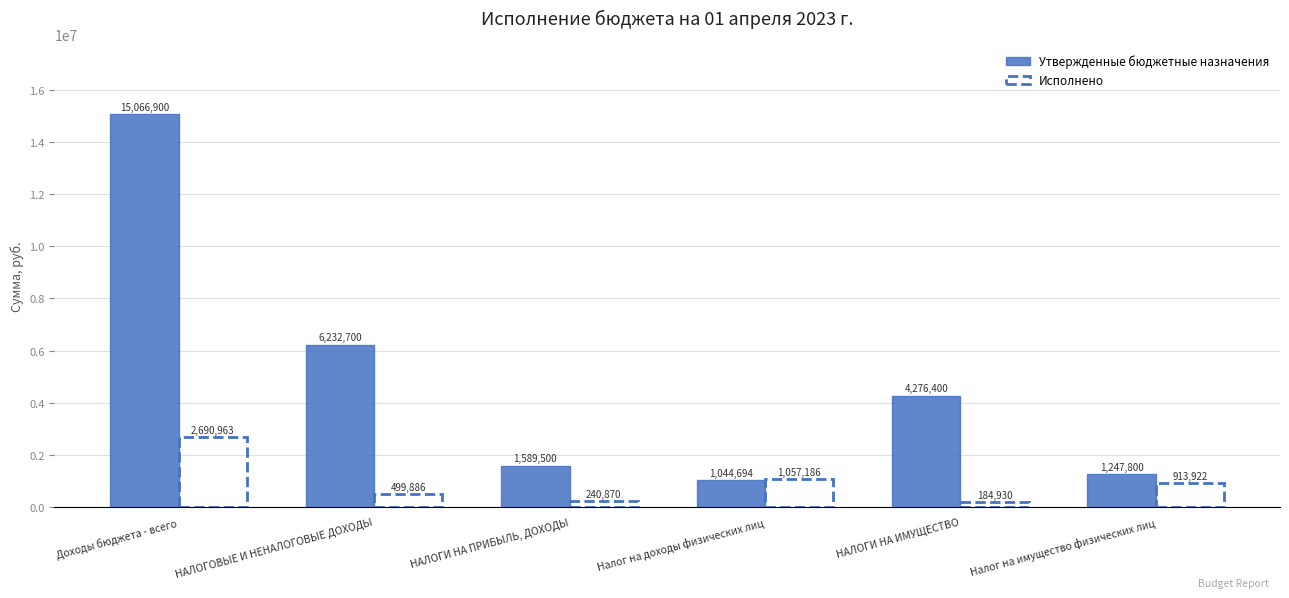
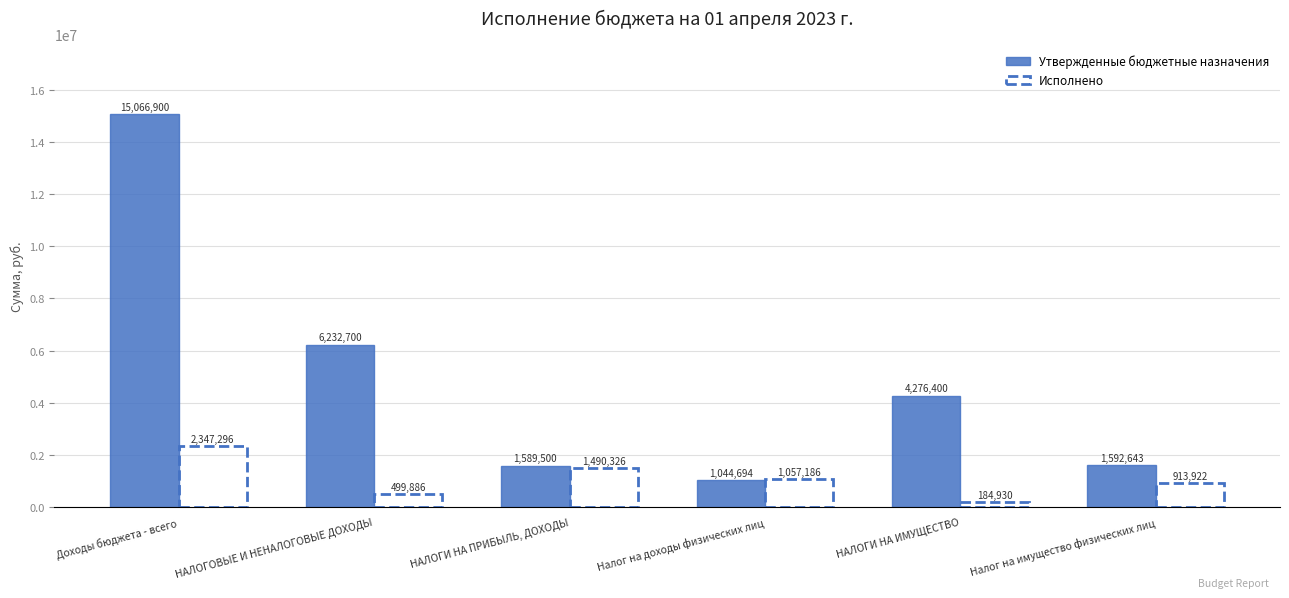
  {
    "Утвержденные бюджетные назначения": {
      "Доходы бюджета - всего": "15,066,900",
      "НАЛОГОВЫЕ И НЕНАЛОГОВЫЕ ДОХОДЫ": "6,232,700",
      "НАЛОГИ НА ПРИБЫЛЬ, ДОХОДЫ": "1,589,500",
      "Налог на доходы физических лиц": "1,044,694",
      "НАЛОГИ НА ИМУЩЕСТВО": "4,276,400",
-     "Налог на имущество физических лиц": "1,247,800"
+     "Налог на имущество физических лиц": "1,592,643"
    },
    "Исполнено": {
-     "Доходы бюджета - всего": "2,690,963",
+     "Доходы бюджета - всего": "2,347,296",
      "НАЛОГОВЫЕ И НЕНАЛОГОВЫЕ ДОХОДЫ": "499,886",
-     "НАЛОГИ НА ПРИБЫЛЬ, ДОХОДЫ": "240,870",
+     "НАЛОГИ НА ПРИБЫЛЬ, ДОХОДЫ": "1,490,326",
      "Налог на доходы физических лиц": "1,057,186",
      "НАЛОГИ НА ИМУЩЕСТВО": "184,930",
      "Налог на имущество физических лиц": "913,922"
    }
  }
